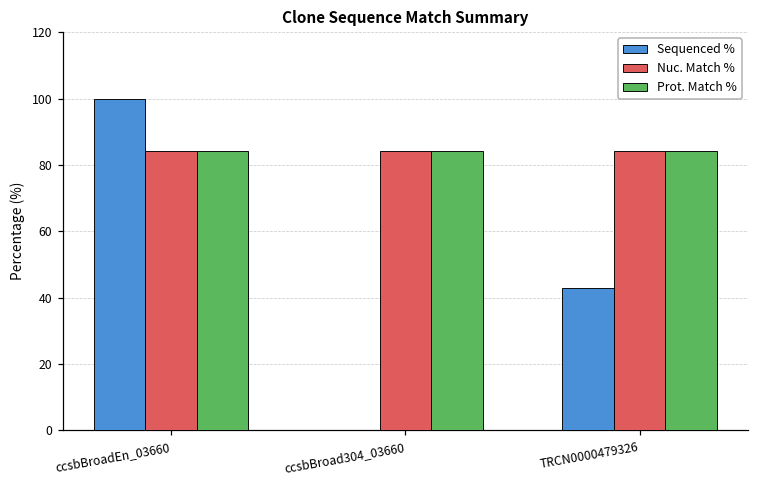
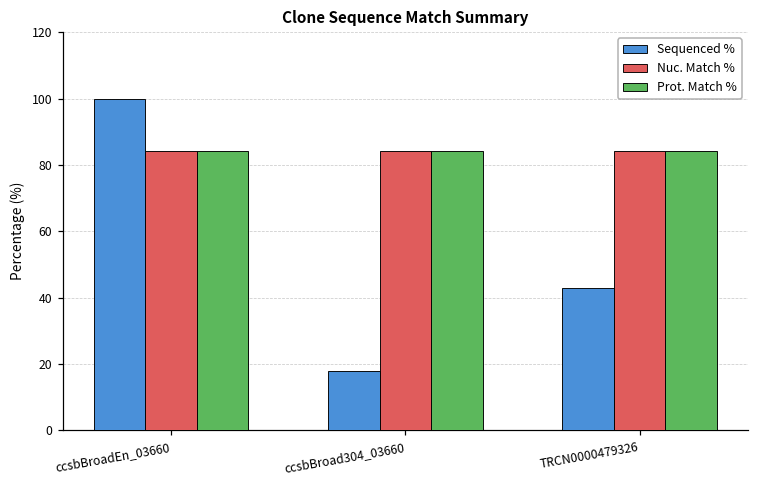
  {
    "Sequenced %": {
      "ccsbBroadEn_03660": 100,
-     "ccsbBroad304_03660": 0,
+     "ccsbBroad304_03660": 18,
      "TRCN0000479326": 43
    },
    "Nuc. Match %": {
      "ccsbBroadEn_03660": 84,
      "ccsbBroad304_03660": 84,
      "TRCN0000479326": 84
    },
    "Prot. Match %": {
      "ccsbBroadEn_03660": 84,
      "ccsbBroad304_03660": 84,
      "TRCN0000479326": 84
    }
  }
